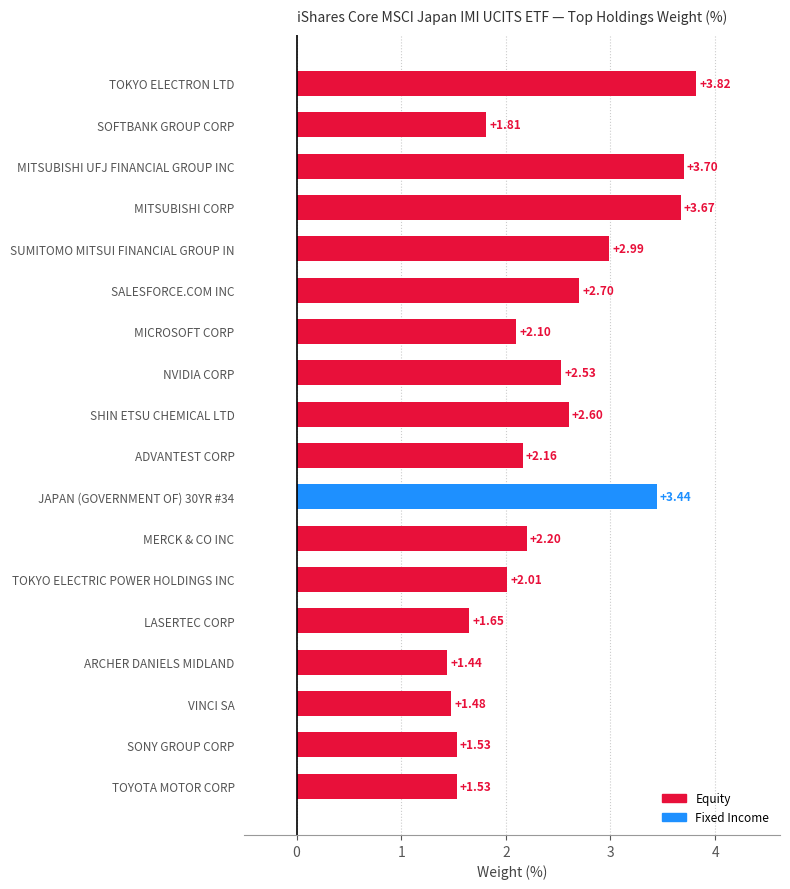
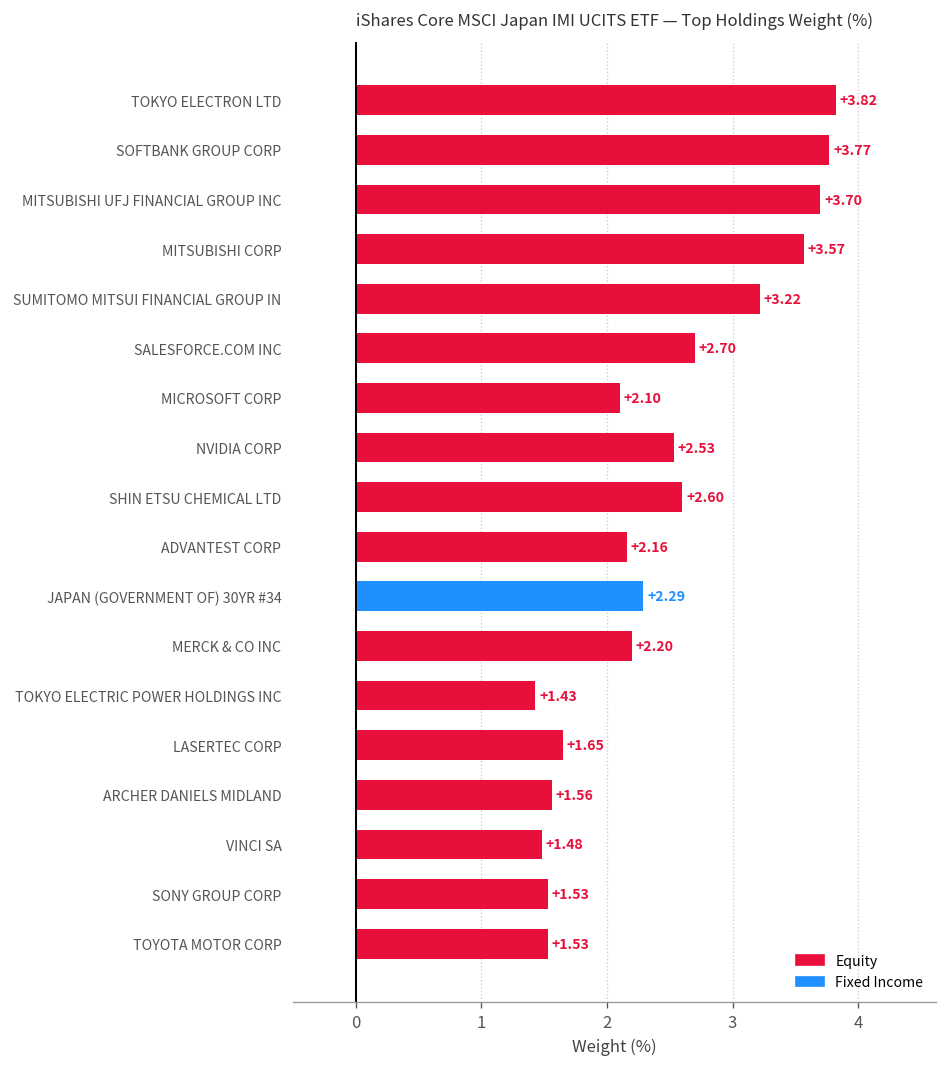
  {
    "TOKYO ELECTRON LTD": "+3.82",
-   "SOFTBANK GROUP CORP": "+1.81",
+   "SOFTBANK GROUP CORP": "+3.77",
    "MITSUBISHI UFJ FINANCIAL GROUP INC": "+3.70",
-   "MITSUBISHI CORP": "+3.67",
-   "SUMITOMO MITSUI FINANCIAL GROUP IN": "+2.99",
+   "MITSUBISHI CORP": "+3.57",
+   "SUMITOMO MITSUI FINANCIAL GROUP IN": "+3.22",
    "SALESFORCE.COM INC": "+2.70",
    "MICROSOFT CORP": "+2.10",
    "NVIDIA CORP": "+2.53",
    "SHIN ETSU CHEMICAL LTD": "+2.60",
    "ADVANTEST CORP": "+2.16",
-   "JAPAN (GOVERNMENT OF) 30YR #34": "+3.44",
+   "JAPAN (GOVERNMENT OF) 30YR #34": "+2.29",
    "MERCK & CO INC": "+2.20",
-   "TOKYO ELECTRIC POWER HOLDINGS INC": "+2.01",
+   "TOKYO ELECTRIC POWER HOLDINGS INC": "+1.43",
    "LASERTEC CORP": "+1.65",
-   "ARCHER DANIELS MIDLAND": "+1.44",
+   "ARCHER DANIELS MIDLAND": "+1.56",
    "VINCI SA": "+1.48",
    "SONY GROUP CORP": "+1.53",
    "TOYOTA MOTOR CORP": "+1.53"
  }
